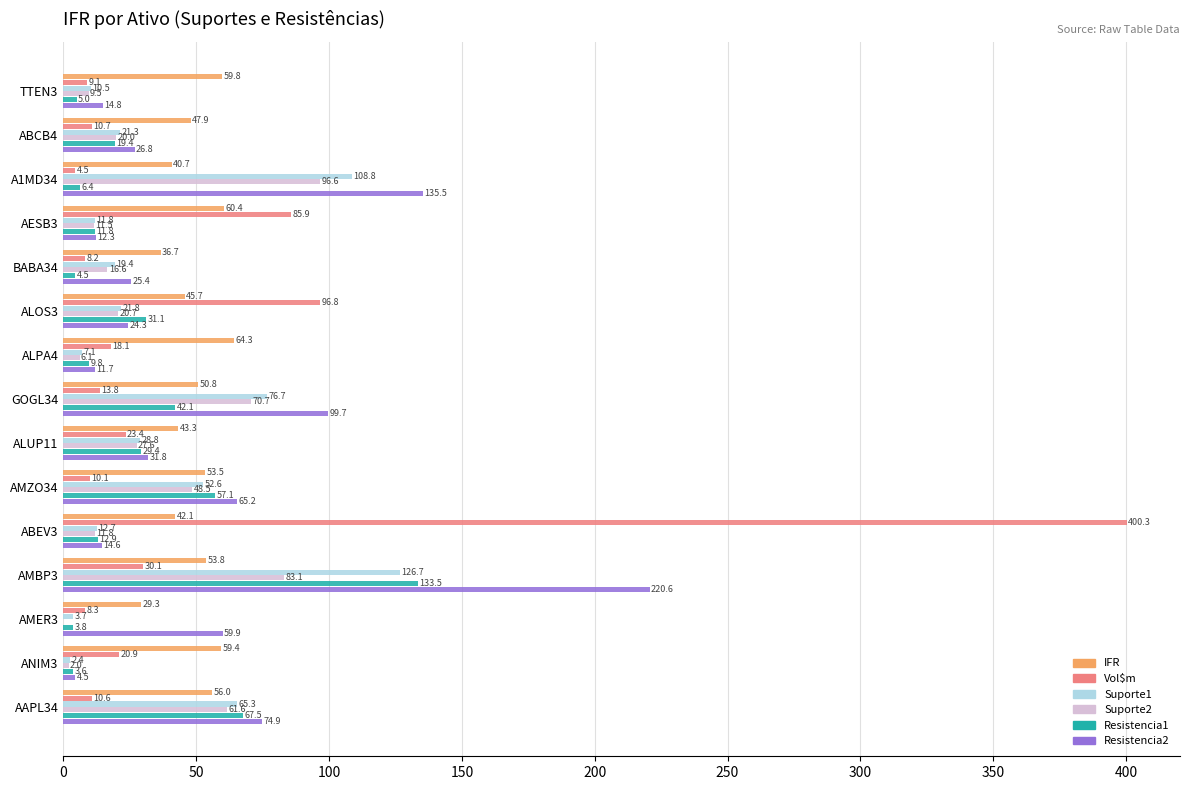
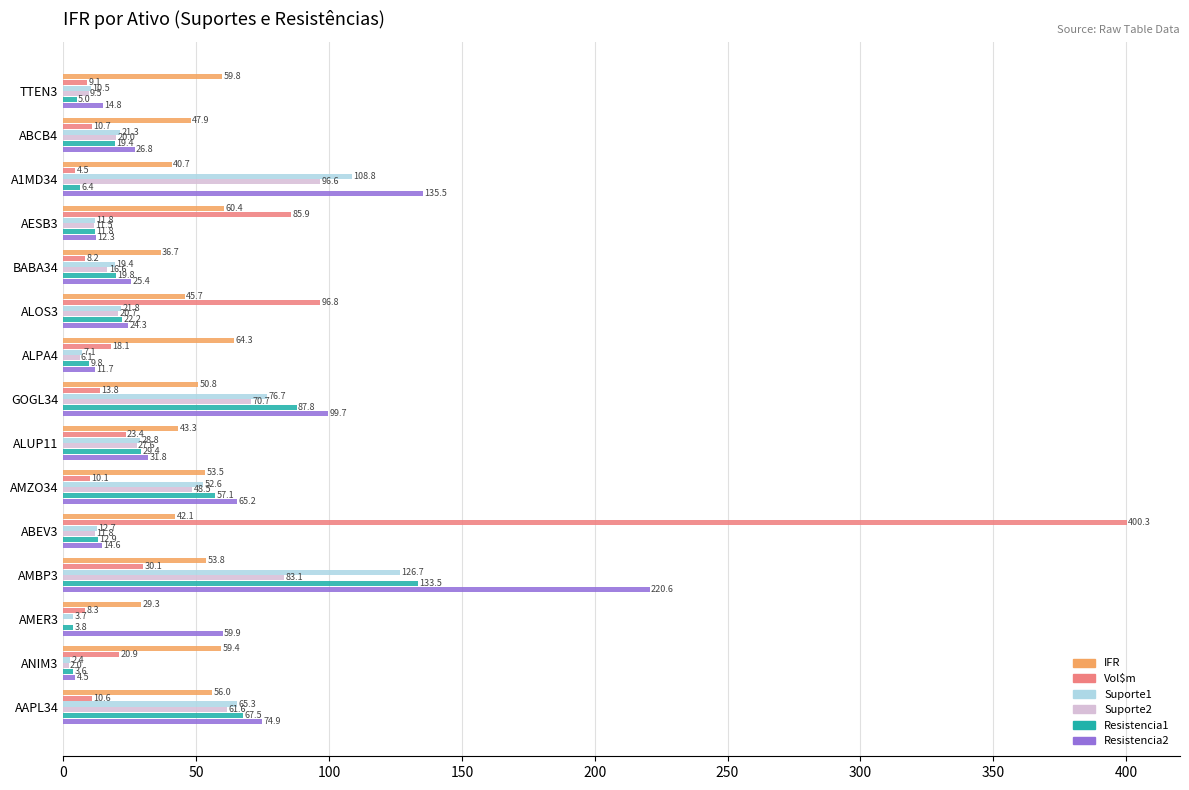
  {
    "Resistencia1": {
      "TTEN3": 5.0,
      "A1MD34": 6.4,
-     "BABA34": 4.5,
-     "ALOS3": 31.1,
-     "GOGL34": 42.1,
+     "BABA34": 19.8,
+     "ALOS3": 22.2,
+     "GOGL34": 87.8,
      "AMZO34": 57.1,
      "AMBP3": 133.5,
      "AMER3": 3.8,
      "AAPL34": 67.5
    },
    "Resistencia2": {
      "TTEN3": 14.8,
      "ABCB4": 26.8,
      "A1MD34": 135.5,
      "BABA34": 25.4,
      "GOGL34": 99.7,
      "AMZO34": 65.2,
      "AMBP3": 220.6,
      "AMER3": 59.9,
      "AAPL34": 74.9
    }
  }
